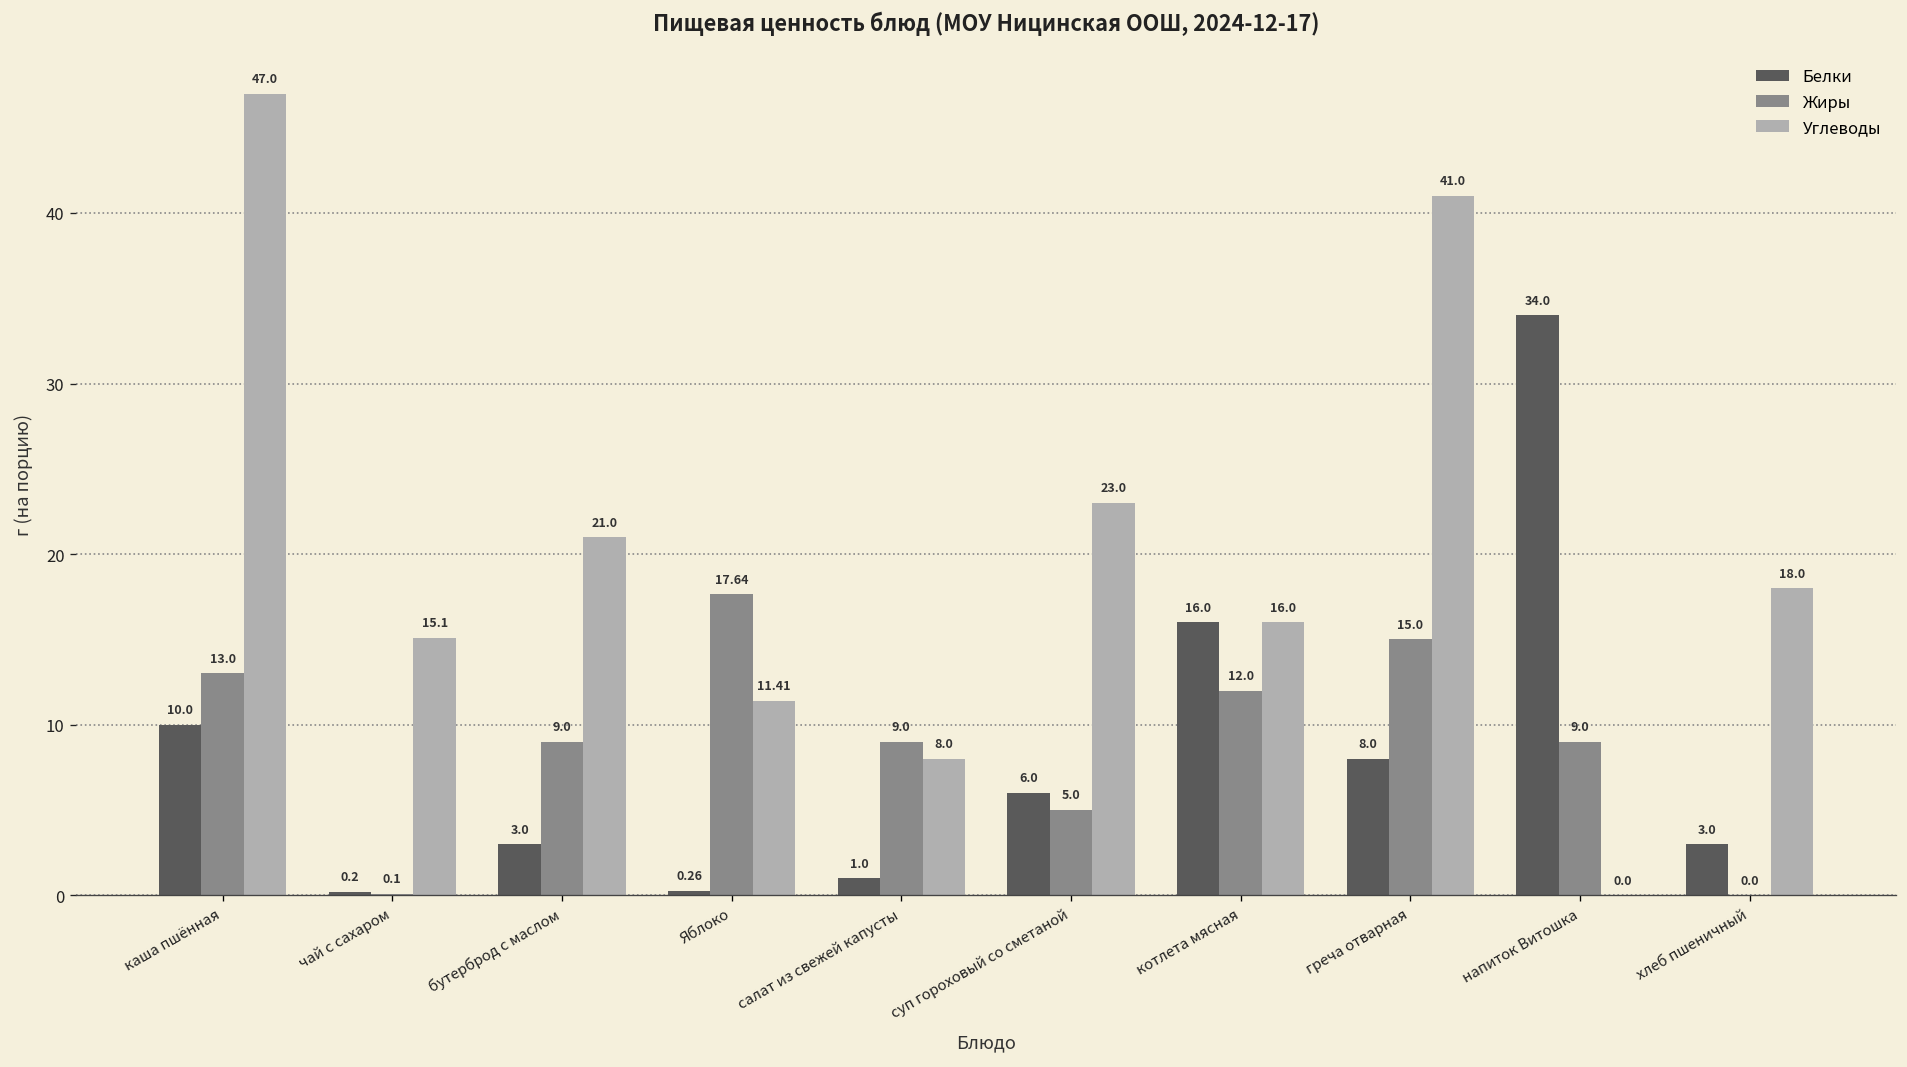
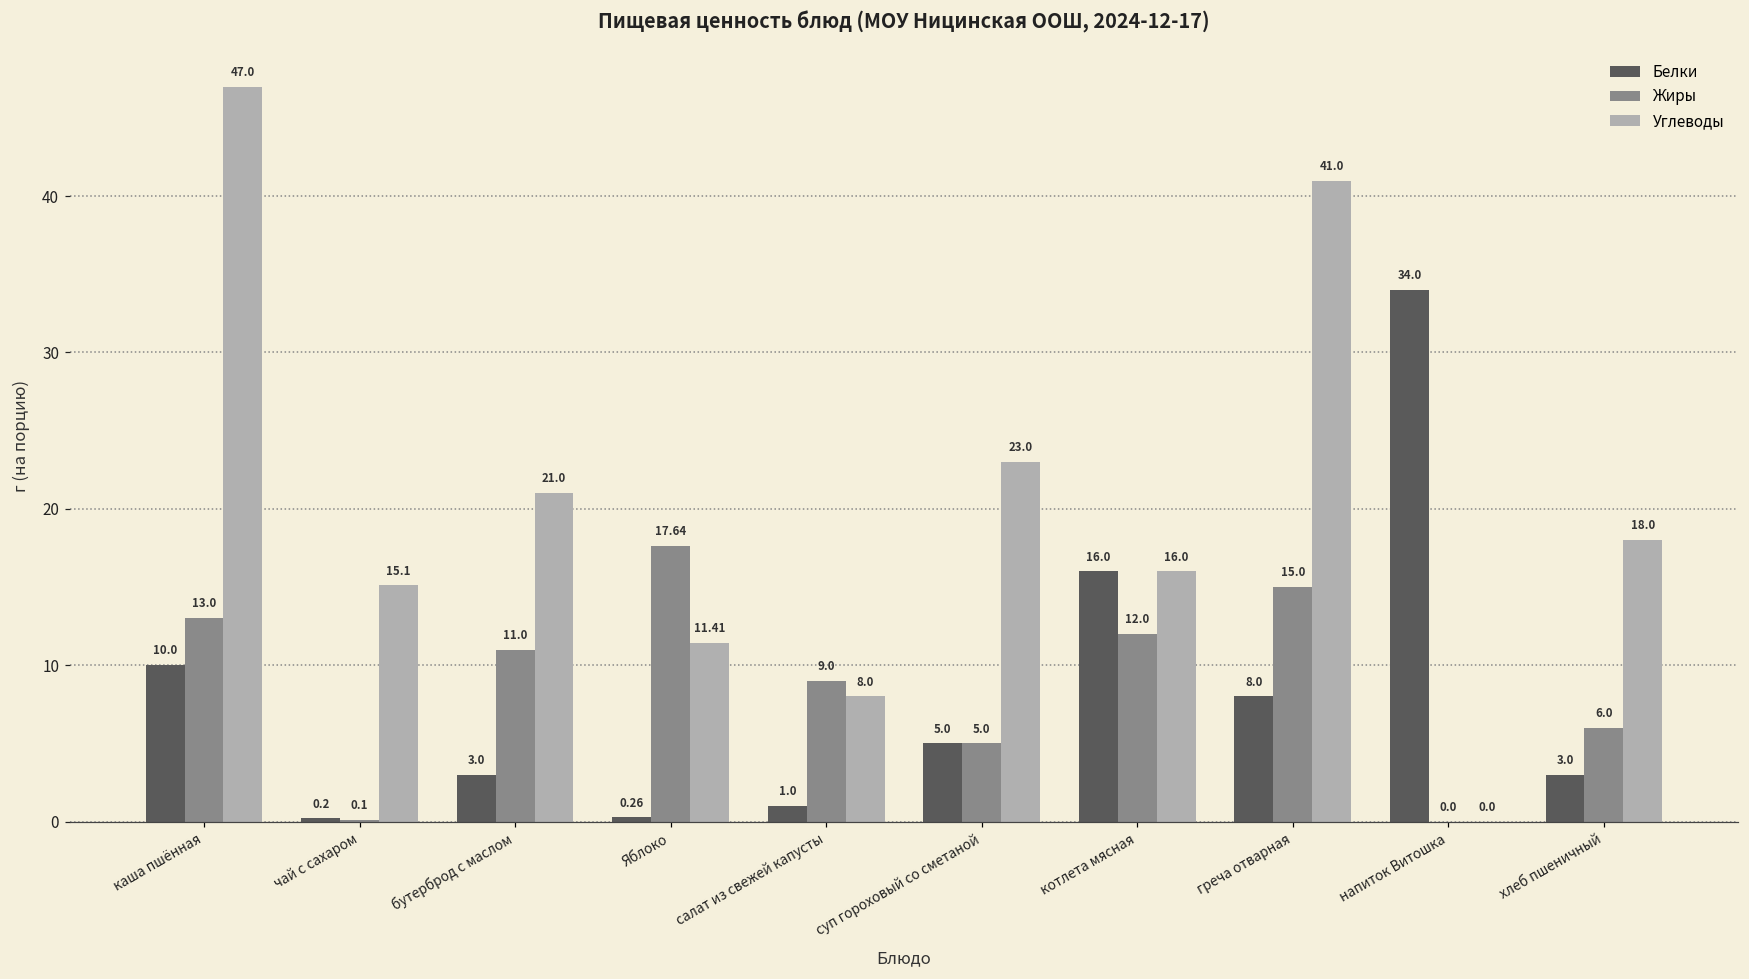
  {
    "Белки": {
      "каша пшённая": 10.0,
      "чай с сахаром": 0.2,
      "бутерброд с маслом": 3.0,
      "Яблоко": 0.26,
      "салат из свежей капусты": 1.0,
-     "суп гороховый со сметаной": 6.0,
+     "суп гороховый со сметаной": 5.0,
      "котлета мясная": 16.0,
      "греча отварная": 8.0,
      "напиток Витошка": 34.0,
      "хлеб пшеничный": 3.0
    },
    "Жиры": {
      "каша пшённая": 13.0,
      "чай с сахаром": 0.1,
-     "бутерброд с маслом": 9.0,
+     "бутерброд с маслом": 11.0,
      "Яблоко": 17.64,
      "салат из свежей капусты": 9.0,
      "суп гороховый со сметаной": 5.0,
      "котлета мясная": 12.0,
      "греча отварная": 15.0,
-     "напиток Витошка": 9.0,
-     "хлеб пшеничный": 0.0
+     "напиток Витошка": 0.0,
+     "хлеб пшеничный": 6.0
    },
    "Углеводы": {
      "каша пшённая": 47.0,
      "чай с сахаром": 15.1,
      "бутерброд с маслом": 21.0,
      "Яблоко": 11.41,
      "салат из свежей капусты": 8.0,
      "суп гороховый со сметаной": 23.0,
      "котлета мясная": 16.0,
      "греча отварная": 41.0,
      "напиток Витошка": 0.0,
      "хлеб пшеничный": 18.0
    }
  }
